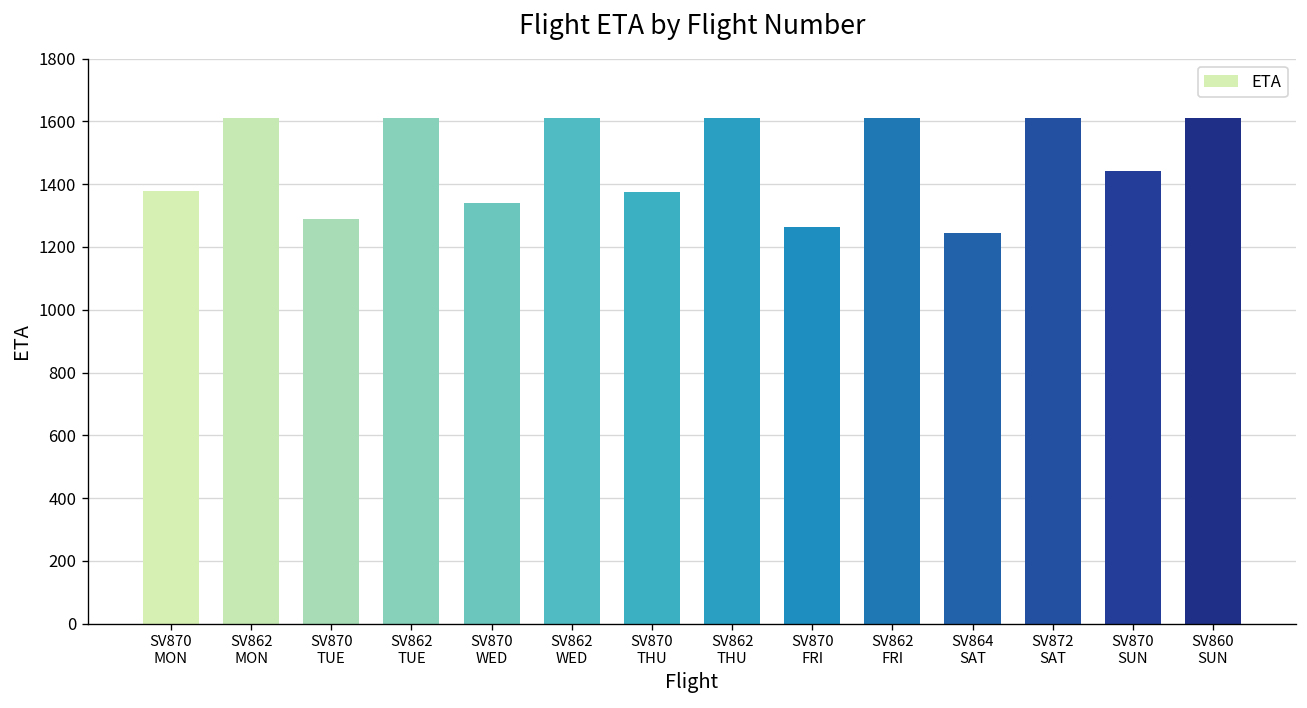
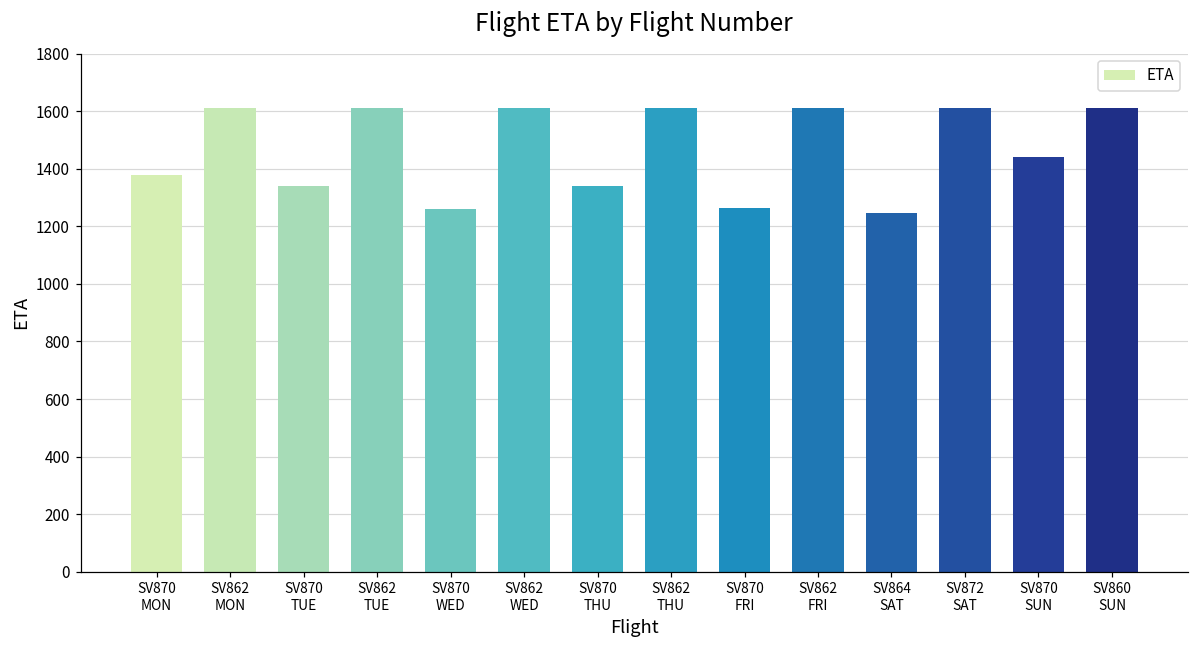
  {
    "SV870 MON": 1380,
    "SV862 MON": 1610,
-   "SV870 TUE": 1290,
+   "SV870 TUE": 1340,
    "SV862 TUE": 1610,
-   "SV870 WED": 1340,
+   "SV870 WED": 1260,
    "SV862 WED": 1610,
-   "SV870 THU": 1370,
+   "SV870 THU": 1340,
    "SV862 THU": 1610,
    "SV870 FRI": 1270,
    "SV862 FRI": 1610,
    "SV864 SAT": 1250,
    "SV872 SAT": 1610,
    "SV870 SUN": 1440,
    "SV860 SUN": 1610
  }
